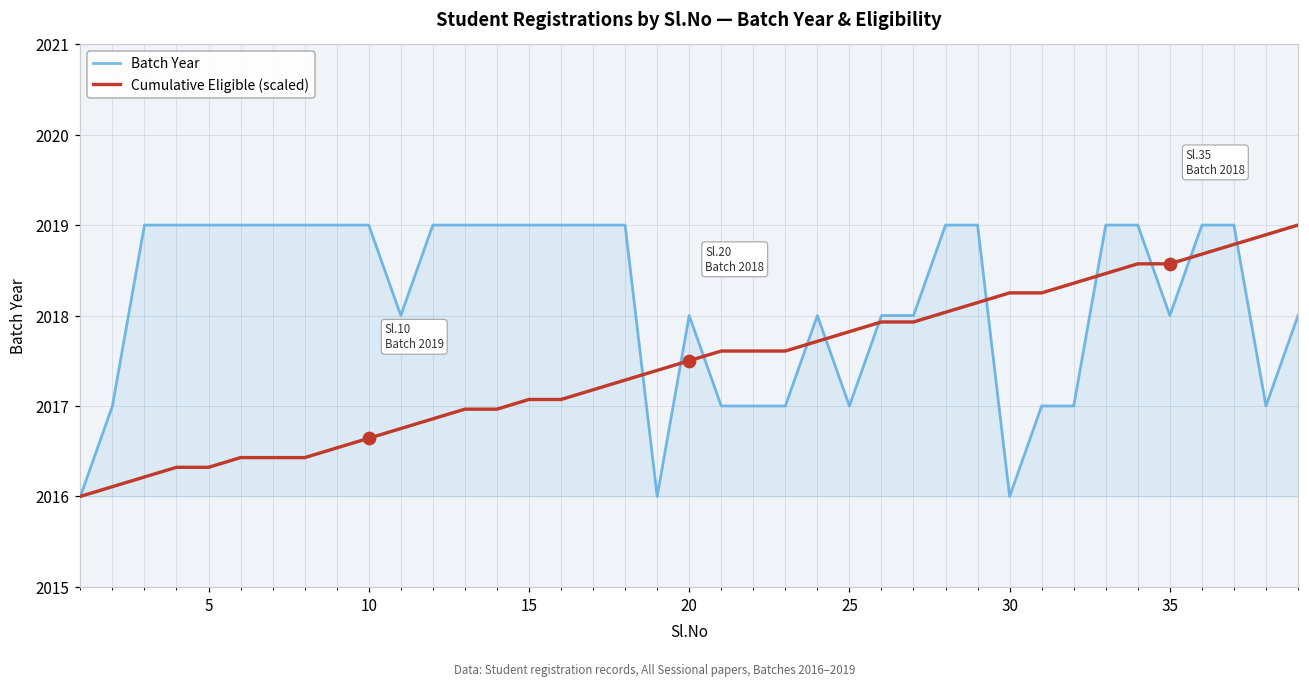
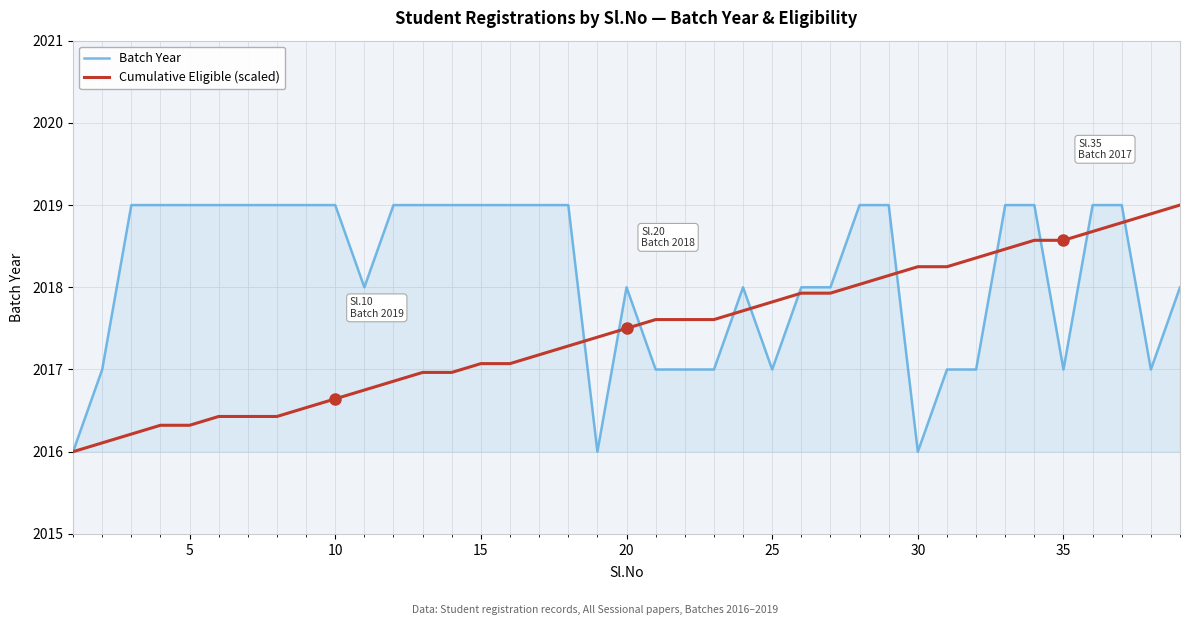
  {
    "Batch Year": {
-     "35": 2018
+     "35": 2017
    }
  }
